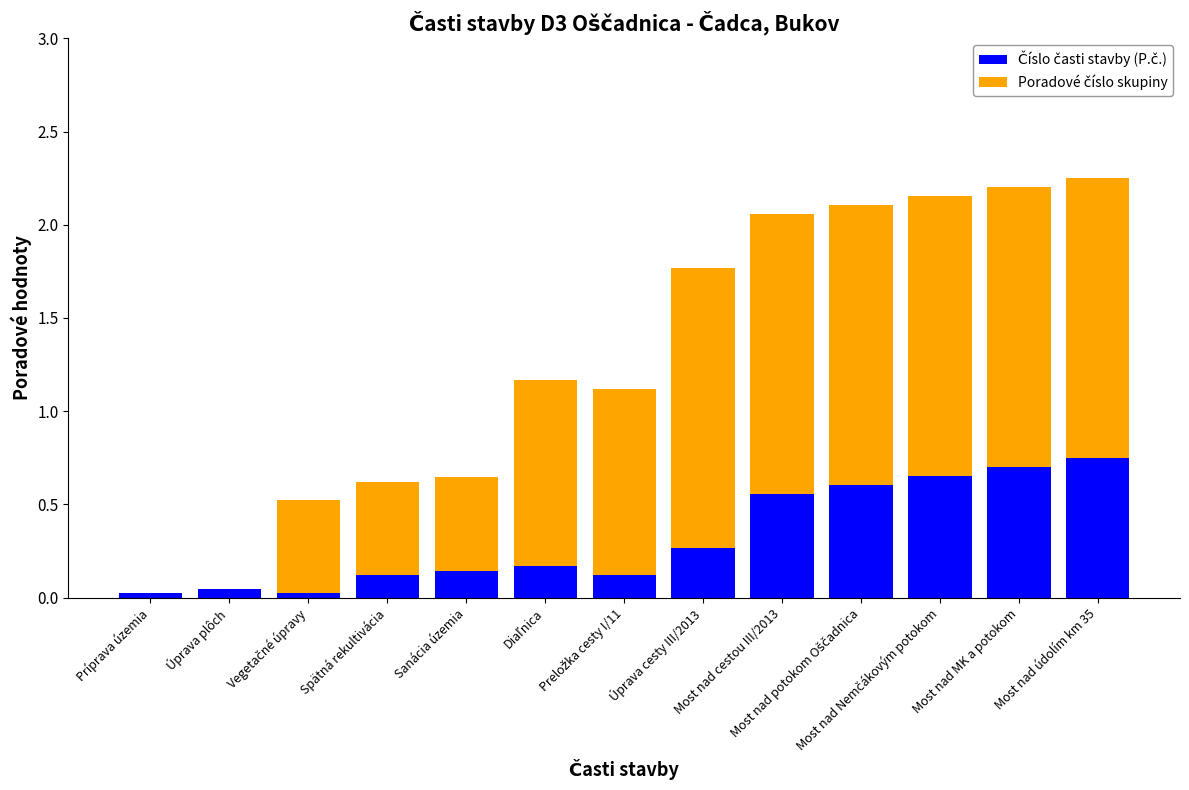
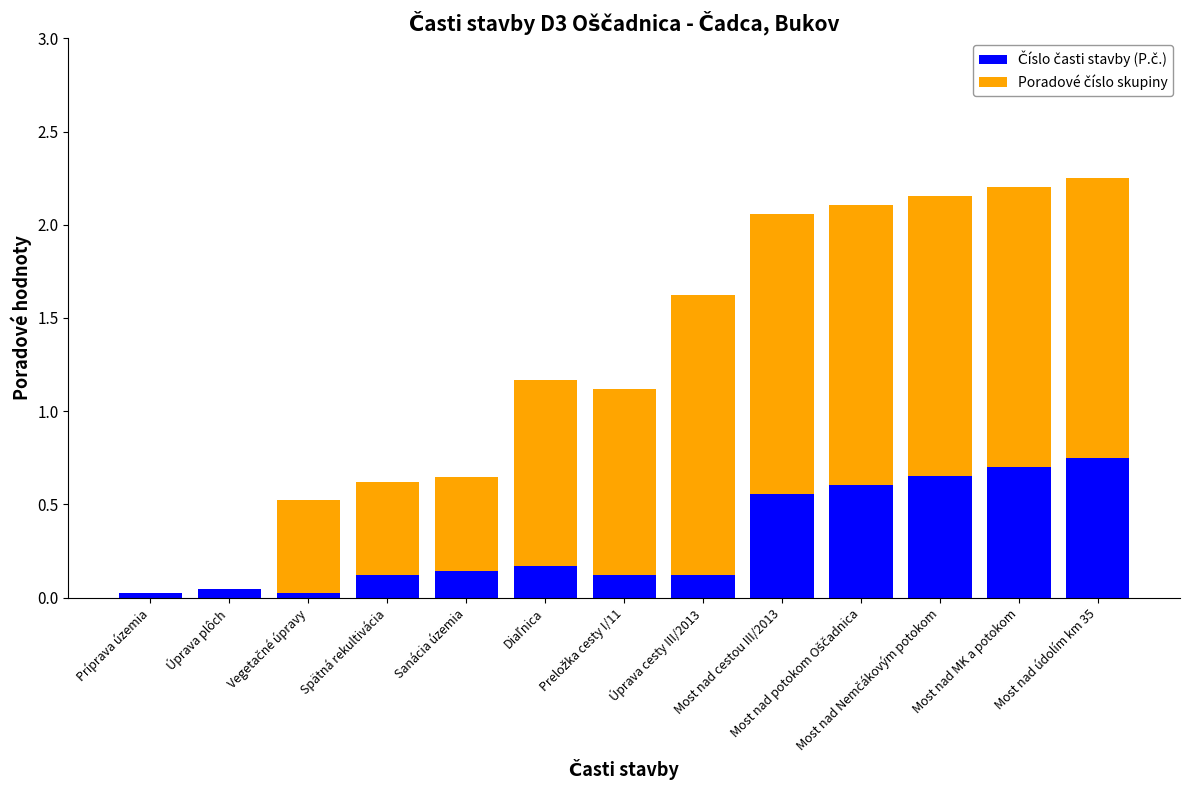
  {
    "Číslo časti stavby (P.č.)": {
      "Príprava územia": 0.02,
      "Úprava plôch": 0.05,
      "Vegetačné úpravy": 0.02,
      "Spätná rekultivácia": 0.12,
      "Sanácia územia": 0.15,
      "Diaľnica": 0.17,
      "Preložka cesty I/11": 0.12,
-     "Úprava cesty III/2013": 0.27,
+     "Úprava cesty III/2013": 0.12,
      "Most nad cestou III/2013": 0.56,
      "Most nad potokom Oščadnica": 0.60,
      "Most nad Nemčákovým potokom": 0.65,
      "Most nad MK a potokom": 0.70,
      "Most nad údolím km 35": 0.75
    },
    "Poradové číslo skupiny": {
      "Príprava územia": 0.00,
      "Úprava plôch": 0.00,
      "Vegetačné úpravy": 0.50,
      "Spätná rekultivácia": 0.50,
      "Sanácia územia": 0.50,
      "Diaľnica": 1.00,
      "Preložka cesty I/11": 1.00,
      "Úprava cesty III/2013": 1.50,
      "Most nad cestou III/2013": 1.50,
      "Most nad potokom Oščadnica": 1.50,
      "Most nad Nemčákovým potokom": 1.50,
      "Most nad MK a potokom": 1.50,
      "Most nad údolím km 35": 1.50
    }
  }
